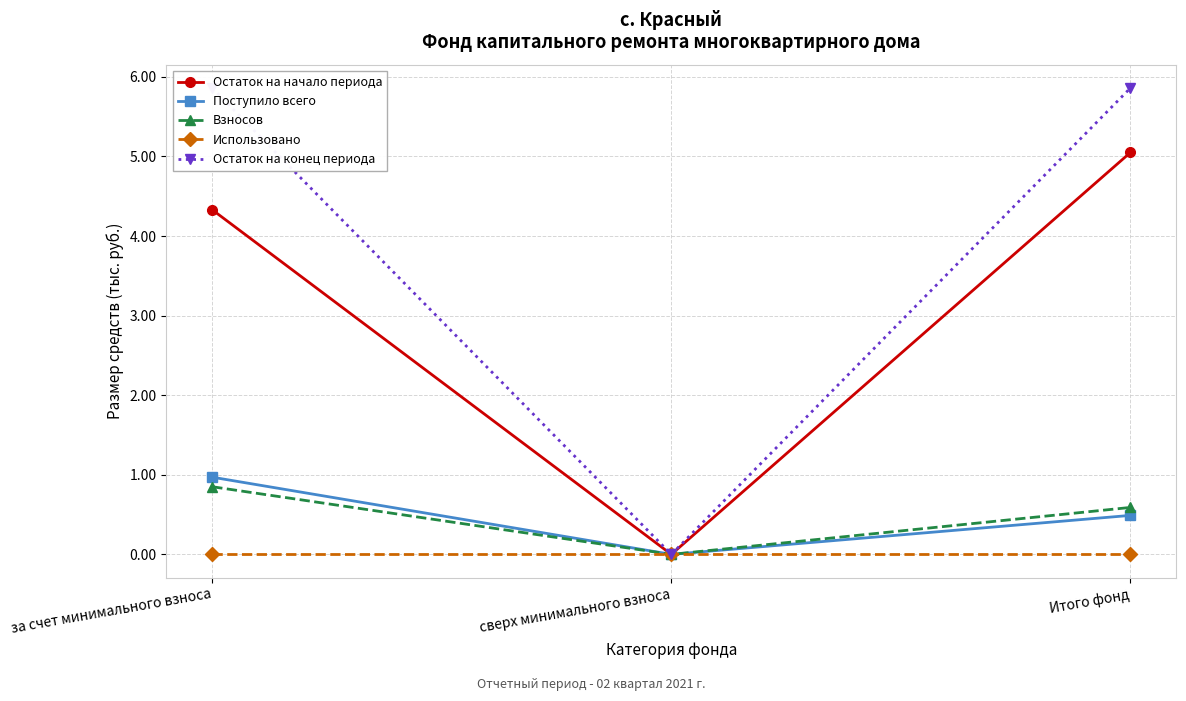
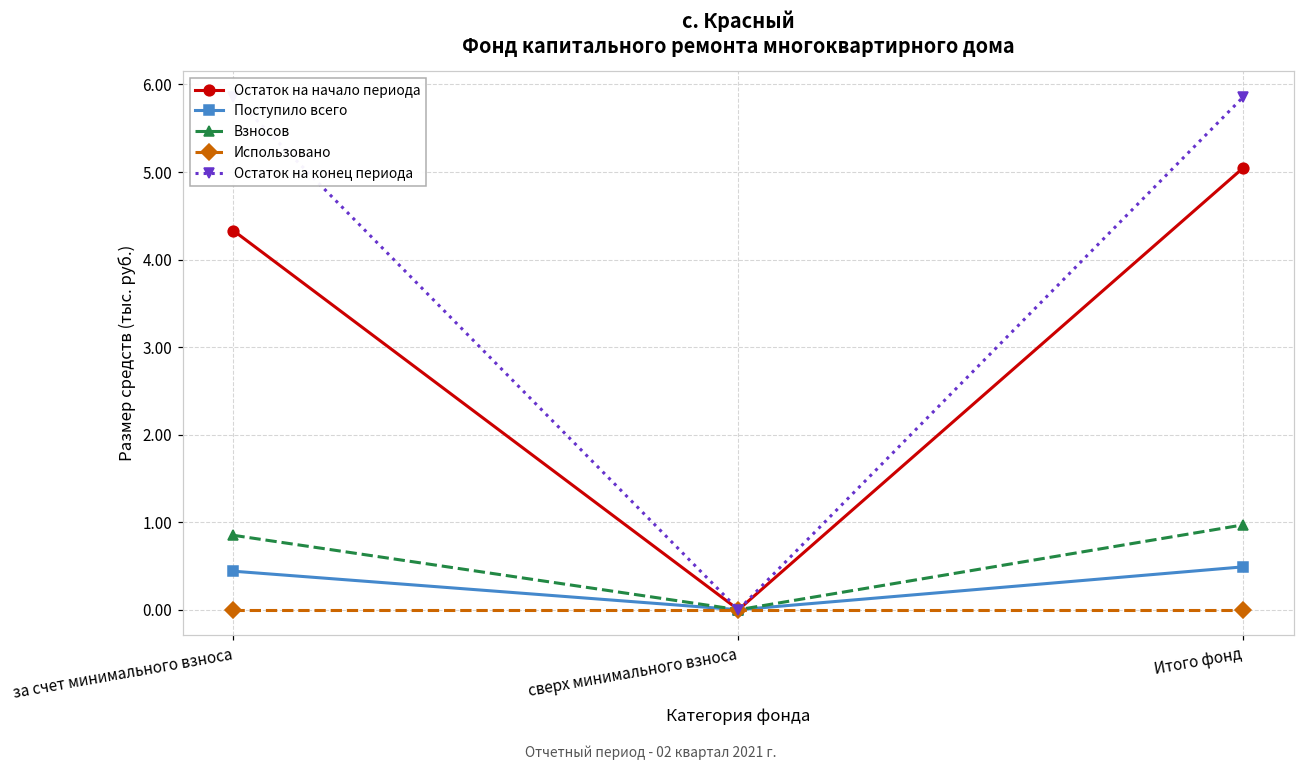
  {
    "Остаток на начало периода": {
      "за счет минимального взноса": 4.3,
      "Итого фонд": 5.1
    },
    "Поступило всего": {
-     "за счет минимального взноса": 1.0,
+     "за счет минимального взноса": 0.4,
      "Итого фонд": 0.5
    },
    "Взносов": {
      "за счет минимального взноса": 0.9,
-     "Итого фонд": 0.6
+     "Итого фонд": 1.0
    },
    "Использовано": {
      "за счет минимального взноса": 0.0,
      "Итого фонд": 0.0
    },
    "Остаток на конец периода": {
      "Итого фонд": 5.9
    }
  }
